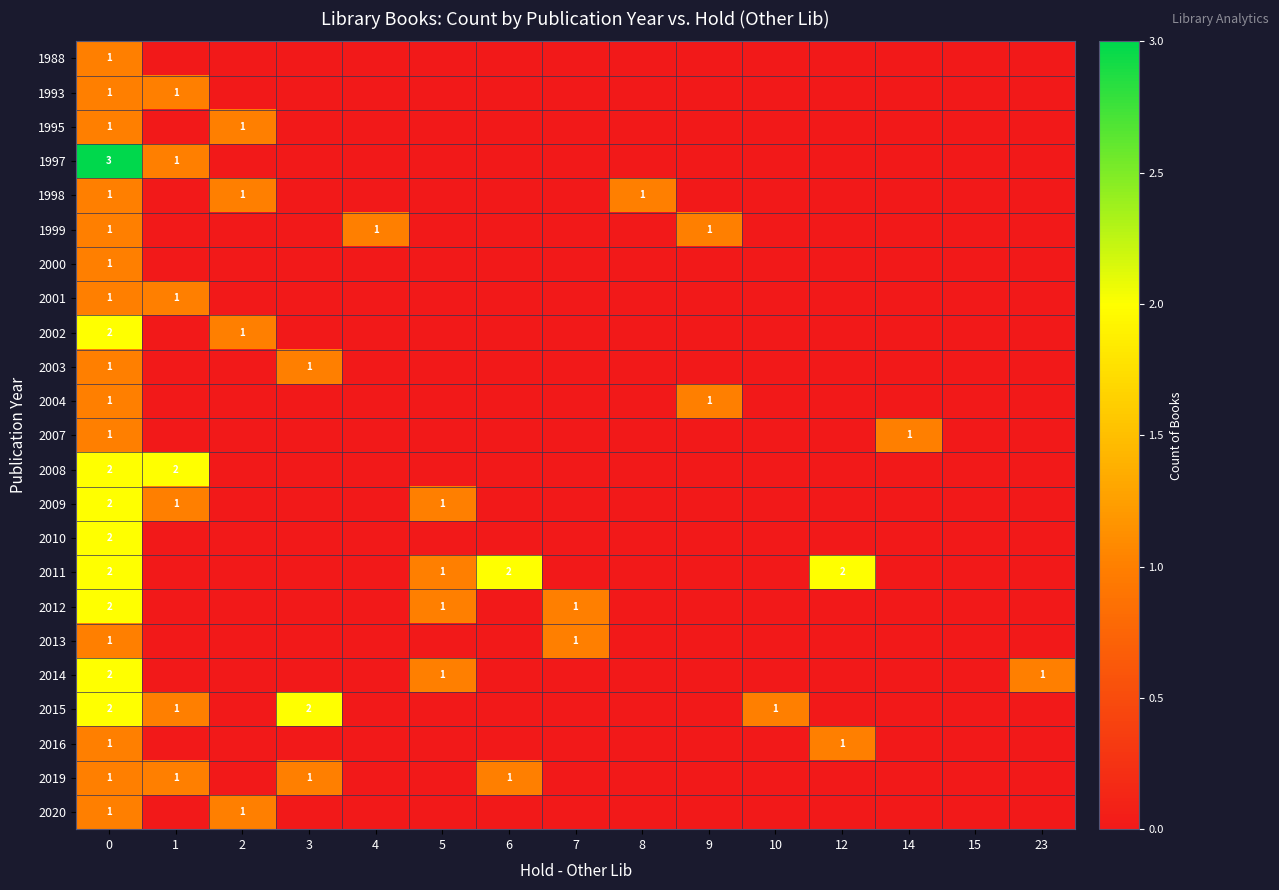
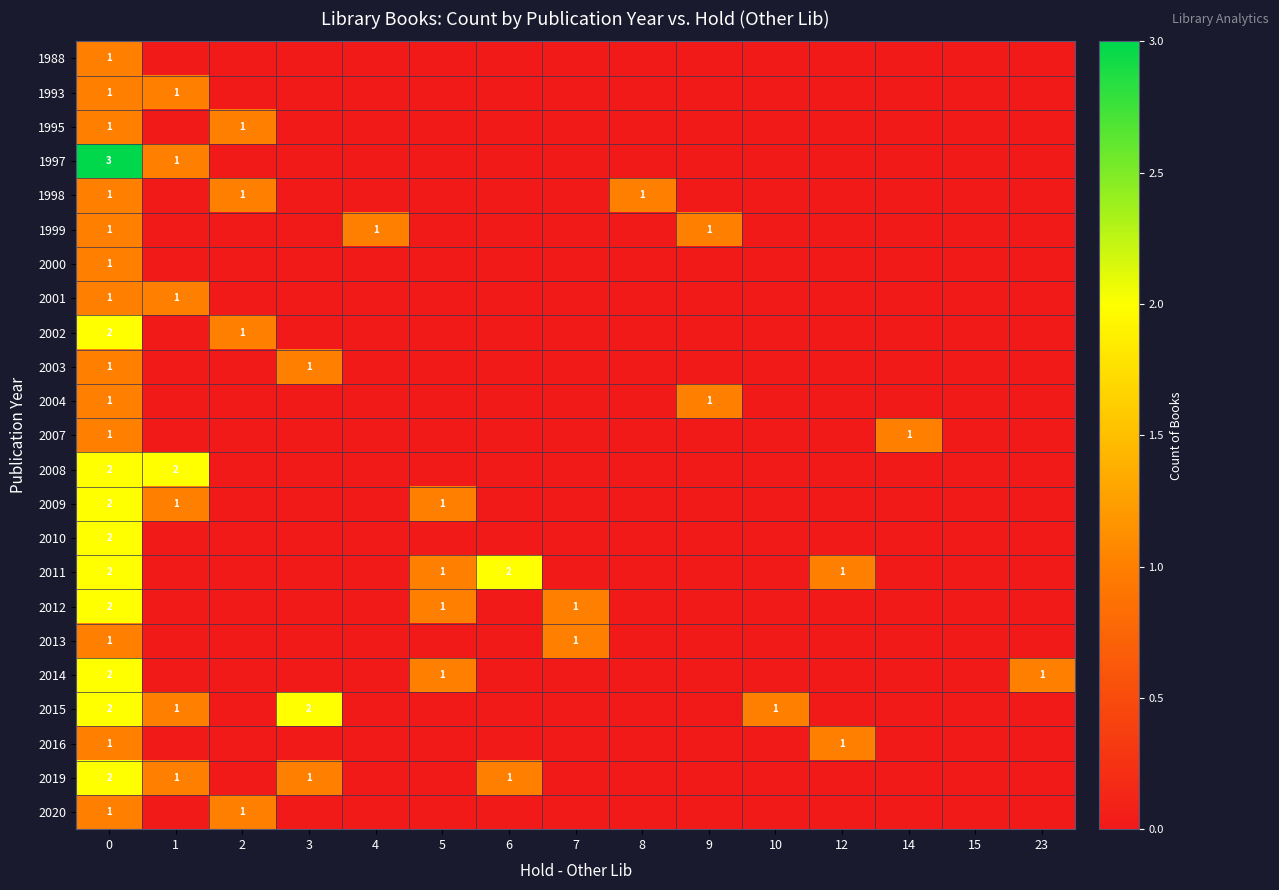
  {
    "1988": {
      "0": 1
    },
    "1993": {
      "0": 1,
      "1": 1
    },
    "1995": {
      "0": 1,
      "2": 1
    },
    "1997": {
      "0": 3,
      "1": 1
    },
    "1998": {
      "0": 1,
      "2": 1,
      "8": 1
    },
    "1999": {
      "0": 1,
      "4": 1,
      "9": 1
    },
    "2000": {
      "0": 1
    },
    "2001": {
      "0": 1,
      "1": 1
    },
    "2002": {
      "0": 2,
      "2": 1
    },
    "2003": {
      "0": 1,
      "3": 1
    },
    "2004": {
      "0": 1,
      "9": 1
    },
    "2007": {
      "0": 1,
      "14": 1
    },
    "2008": {
      "0": 2,
      "1": 2
    },
    "2009": {
      "0": 2,
      "1": 1,
      "5": 1
    },
    "2010": {
      "0": 2
    },
    "2011": {
      "0": 2,
      "5": 1,
      "6": 2,
-     "12": 2
+     "12": 1
    },
    "2012": {
      "0": 2,
      "5": 1,
      "7": 1
    },
    "2013": {
      "0": 1,
      "7": 1
    },
    "2014": {
      "0": 2,
      "5": 1,
      "23": 1
    },
    "2015": {
      "0": 2,
      "1": 1,
      "3": 2,
      "10": 1
    },
    "2016": {
      "0": 1,
      "12": 1
    },
    "2019": {
-     "0": 1,
+     "0": 2,
      "1": 1,
      "3": 1,
      "6": 1
    },
    "2020": {
      "0": 1,
      "2": 1
    }
  }
